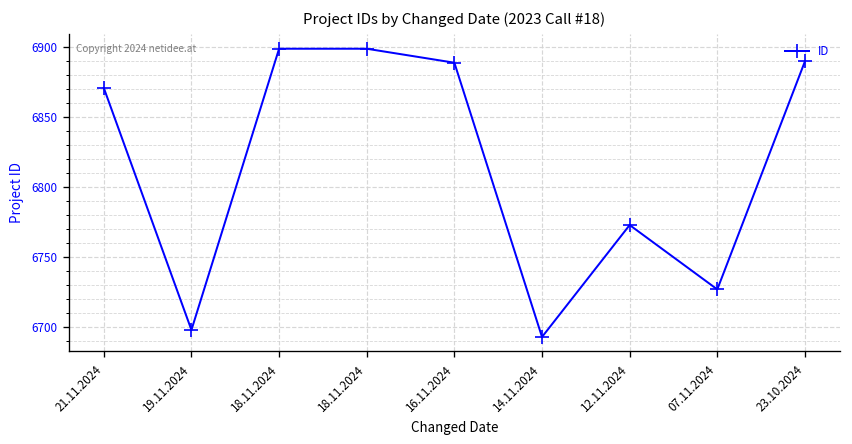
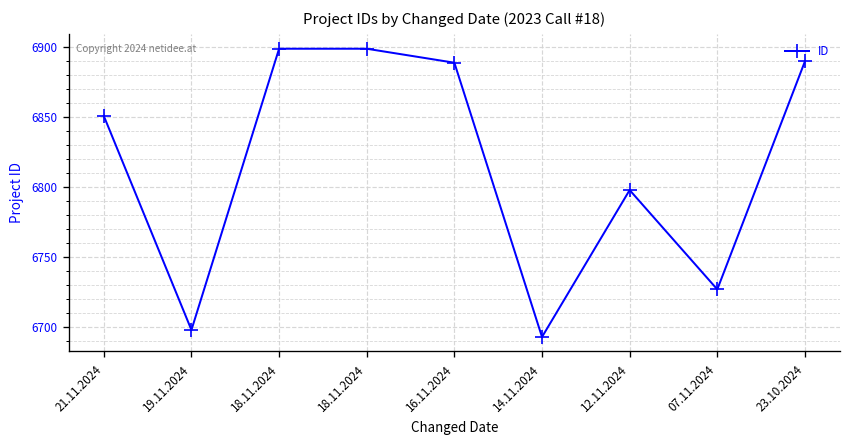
  {
-   "21.11.2024": 6871,
+   "21.11.2024": 6851,
    "19.11.2024": 6698,
    "16.11.2024": 6889,
    "14.11.2024": 6693,
-   "12.11.2024": 6773,
+   "12.11.2024": 6798,
    "07.11.2024": 6727,
    "23.10.2024": 6890
  }
